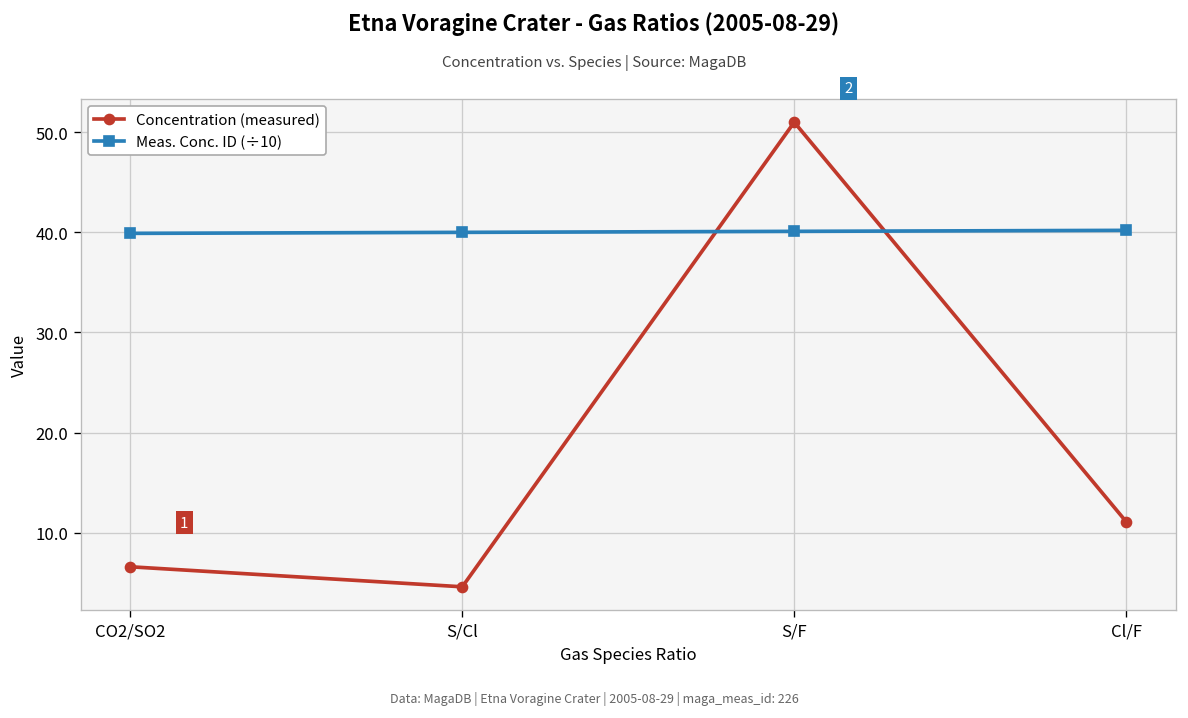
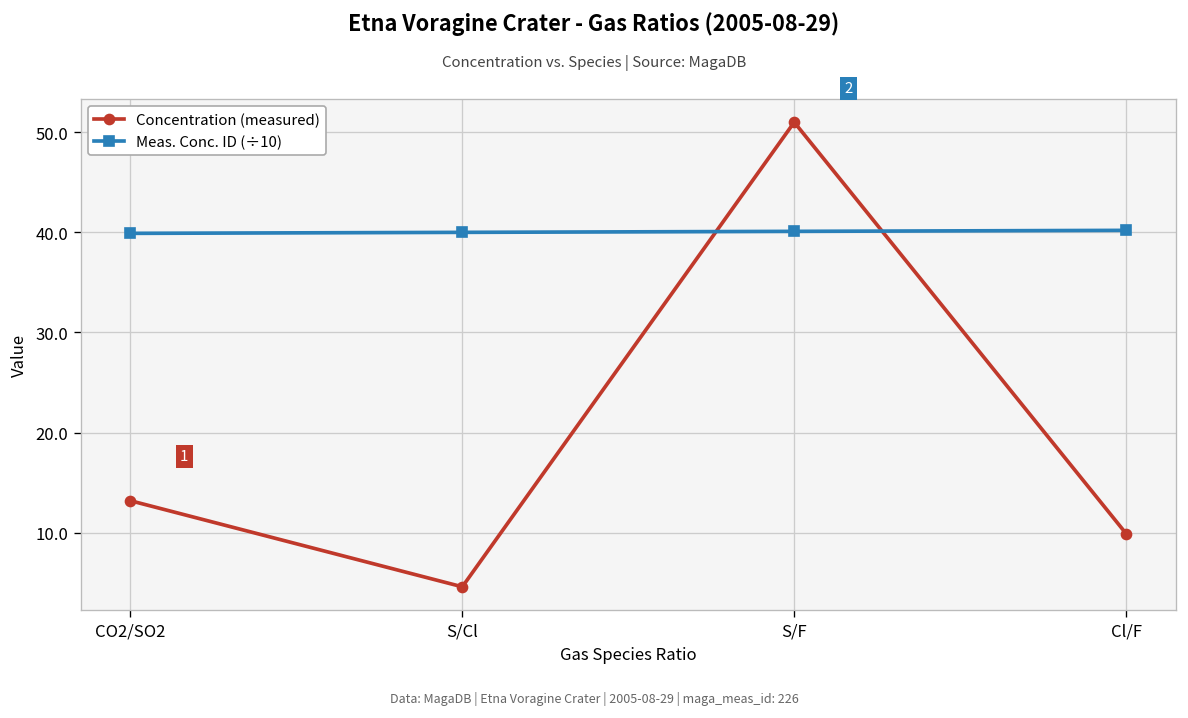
  {
    "Concentration (measured)": {
-     "CO2/SO2": 7,
+     "CO2/SO2": 13,
      "S/Cl": 5,
      "S/F": 51,
-     "Cl/F": 11
+     "Cl/F": 10
    },
    "Meas. Conc. ID (÷10)": {
      "CO2/SO2": 40,
      "S/Cl": 40,
      "S/F": 40,
      "Cl/F": 40
    }
  }
